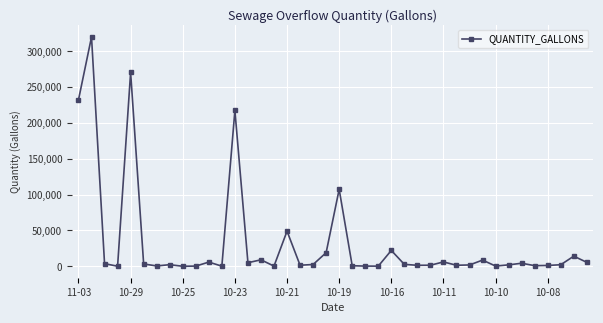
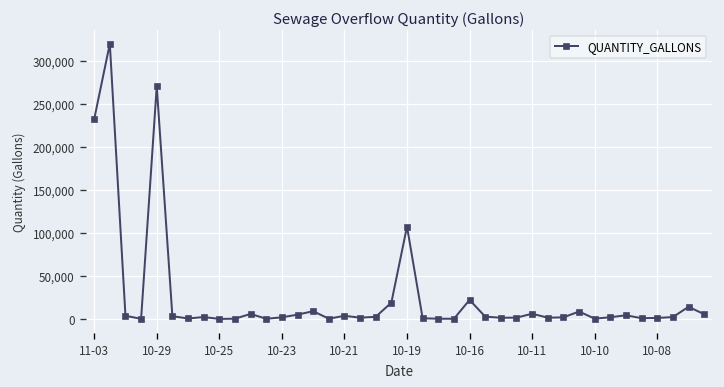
  {
    "11-03": "230,000",
    "10-29": "270,000",
    "10-25": "0",
-   "10-23": "220,000",
-   "10-21": "50,000",
+   "10-23": "0",
+   "10-21": "0",
    "10-19": "110,000",
    "10-16": "20,000",
    "10-11": "10,000",
    "10-10": "0",
    "10-08": "0"
  }
